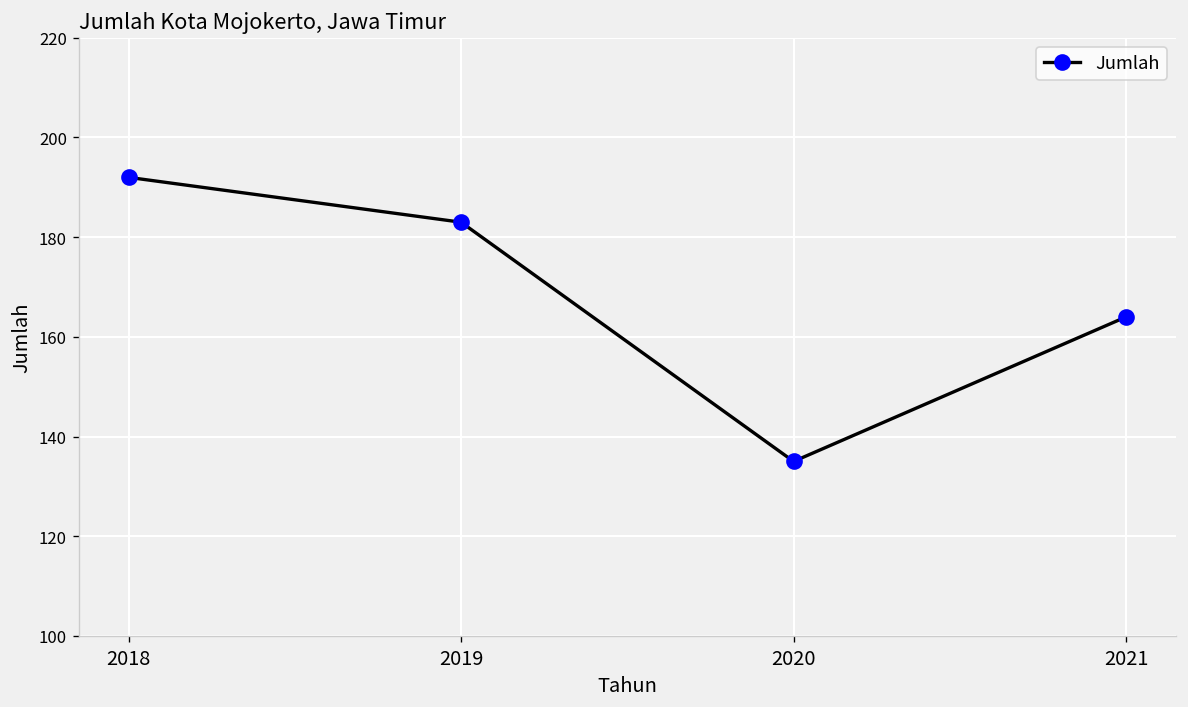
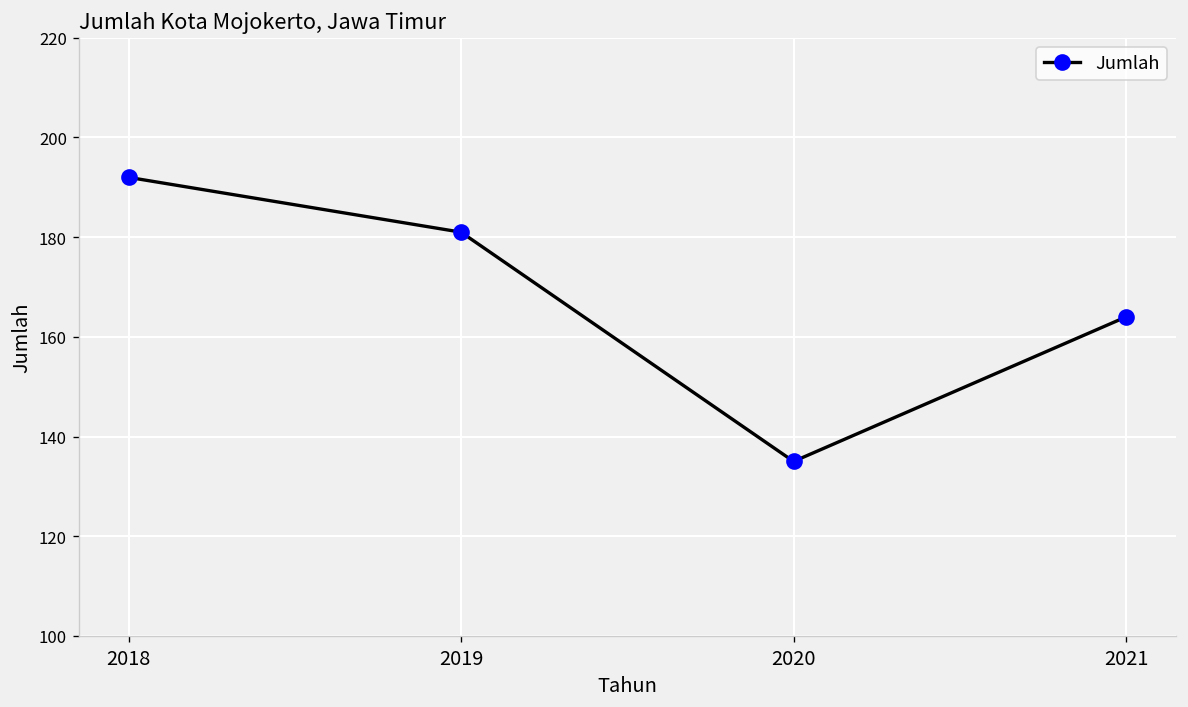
  {
    "2018": 192,
-   "2019": 183,
+   "2019": 181,
    "2020": 135,
    "2021": 164
  }
